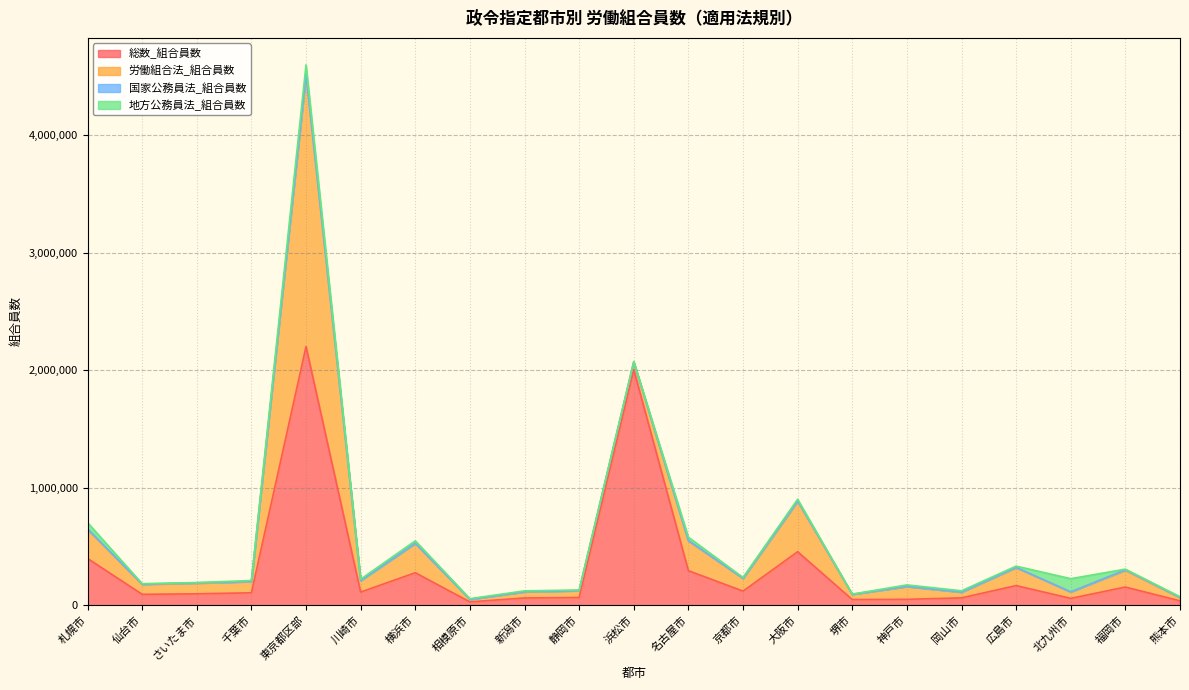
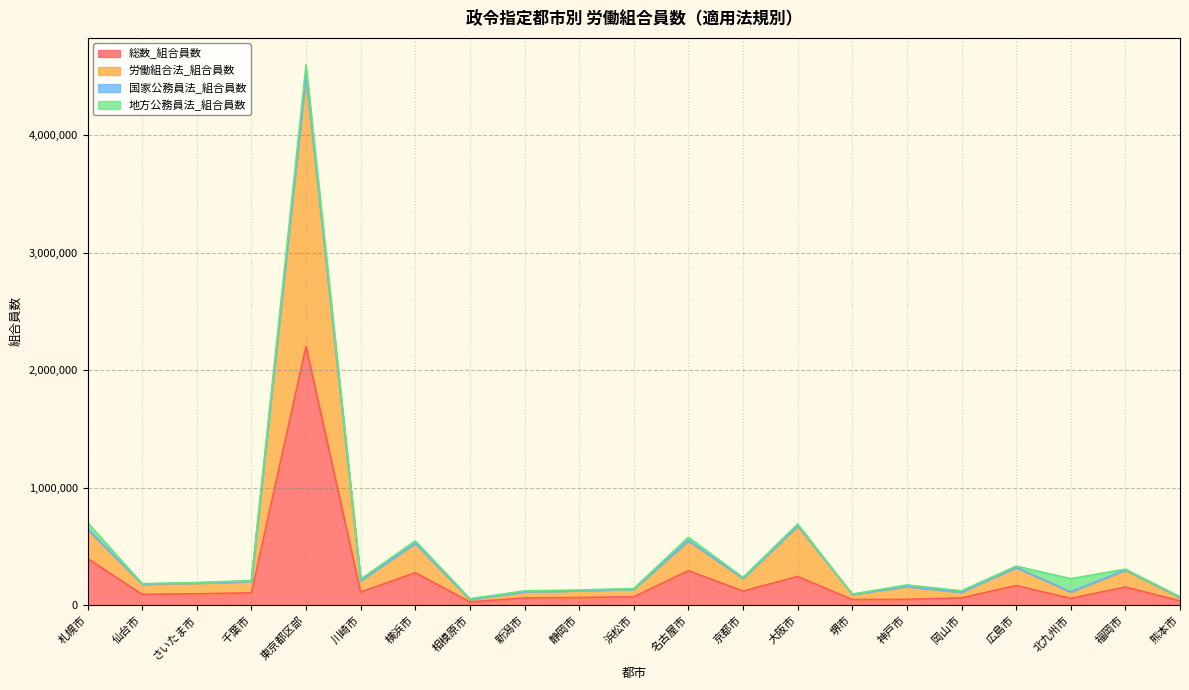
  {
    "総数_組合員数": {
      "札幌市": "400,000",
      "仙台市": "90,000",
      "さいたま市": "100,000",
      "千葉市": "100,000",
      "東京都区部": "2,200,000",
      "川崎市": "110,000",
      "横浜市": "280,000",
      "新潟市": "60,000",
      "静岡市": "60,000",
-     "浜松市": "2,000,000",
+     "浜松市": "70,000",
      "名古屋市": "290,000",
      "京都市": "120,000",
-     "大阪市": "450,000",
+     "大阪市": "240,000",
      "堺市": "50,000",
      "神戸市": "50,000",
      "岡山市": "60,000",
      "広島市": "170,000",
      "北九州市": "60,000",
      "福岡市": "150,000",
      "熊本市": "40,000"
    },
    "地方公務員法_組合員数": {
      "札幌市": "50,000",
      "東京都区部": "80,000",
      "名古屋市": "30,000",
      "北九州市": "110,000"
    }
  }
